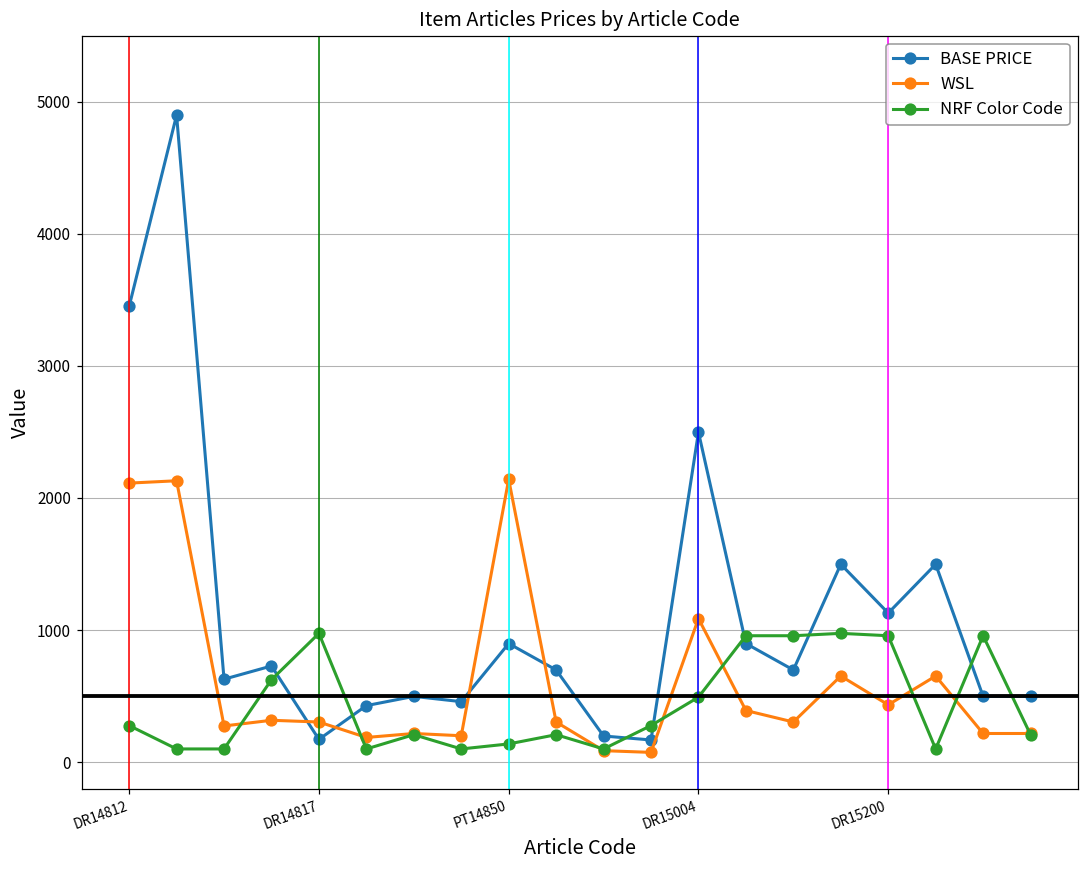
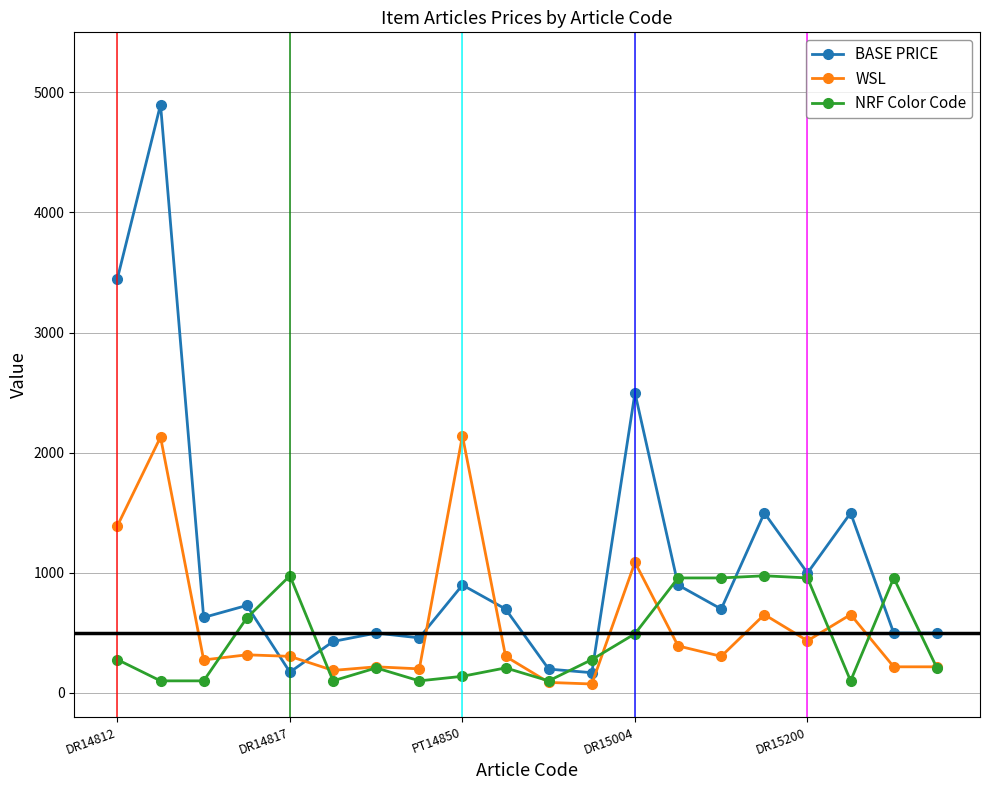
  {
    "BASE PRICE": {
      "DR14812": 3450,
      "DR14817": 170,
      "PT14850": 900,
      "DR15004": 2500,
-     "DR15200": 1130
+     "DR15200": 1000
    },
    "WSL": {
-     "DR14812": 2110,
+     "DR14812": 1390,
      "DR14817": 300,
      "PT14850": 2140,
      "DR15004": 1090,
      "DR15200": 430
    },
    "NRF Color Code": {
      "DR14812": 280,
      "DR14817": 980,
      "PT14850": 140,
      "DR15004": 490,
      "DR15200": 960
    }
  }
